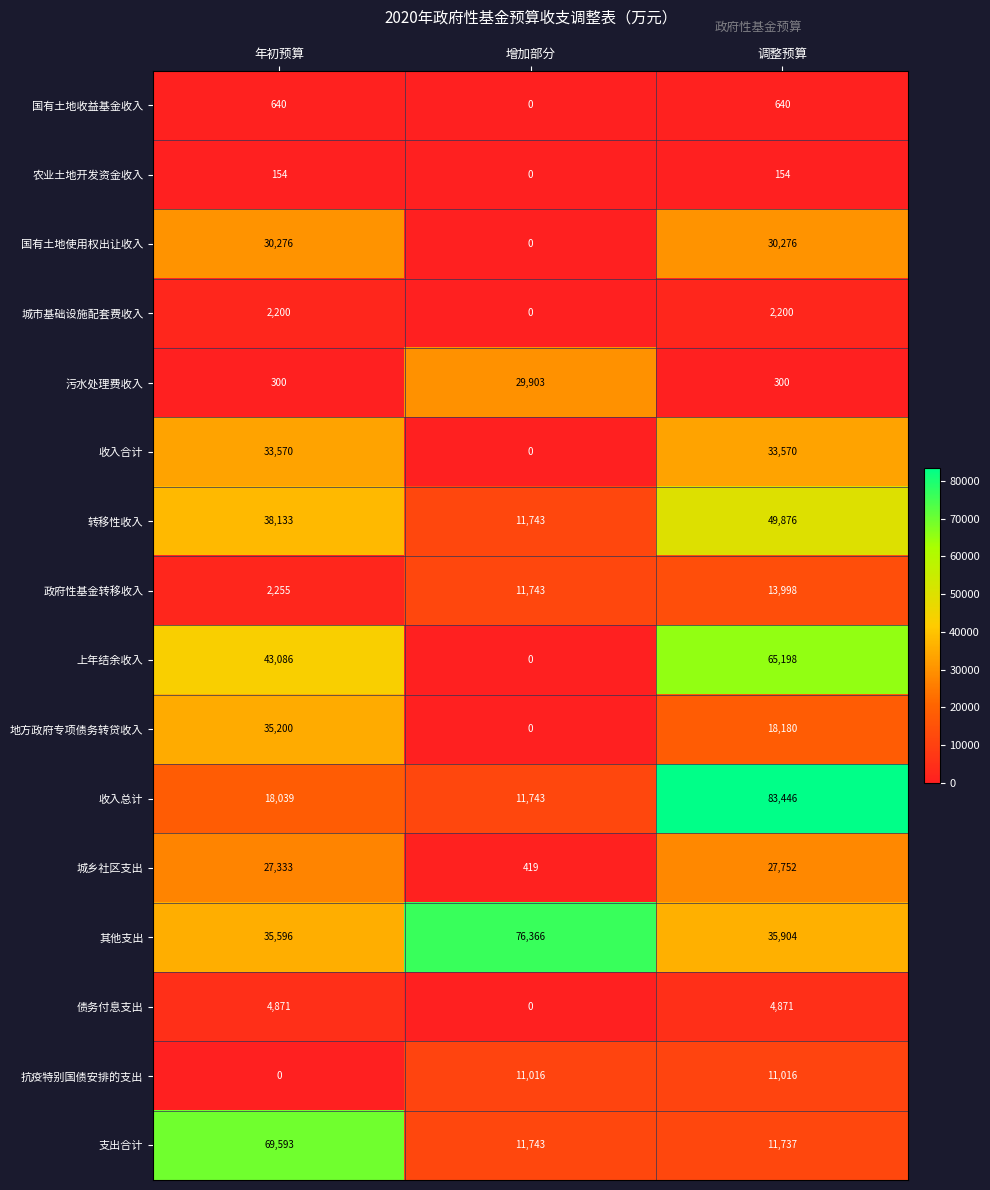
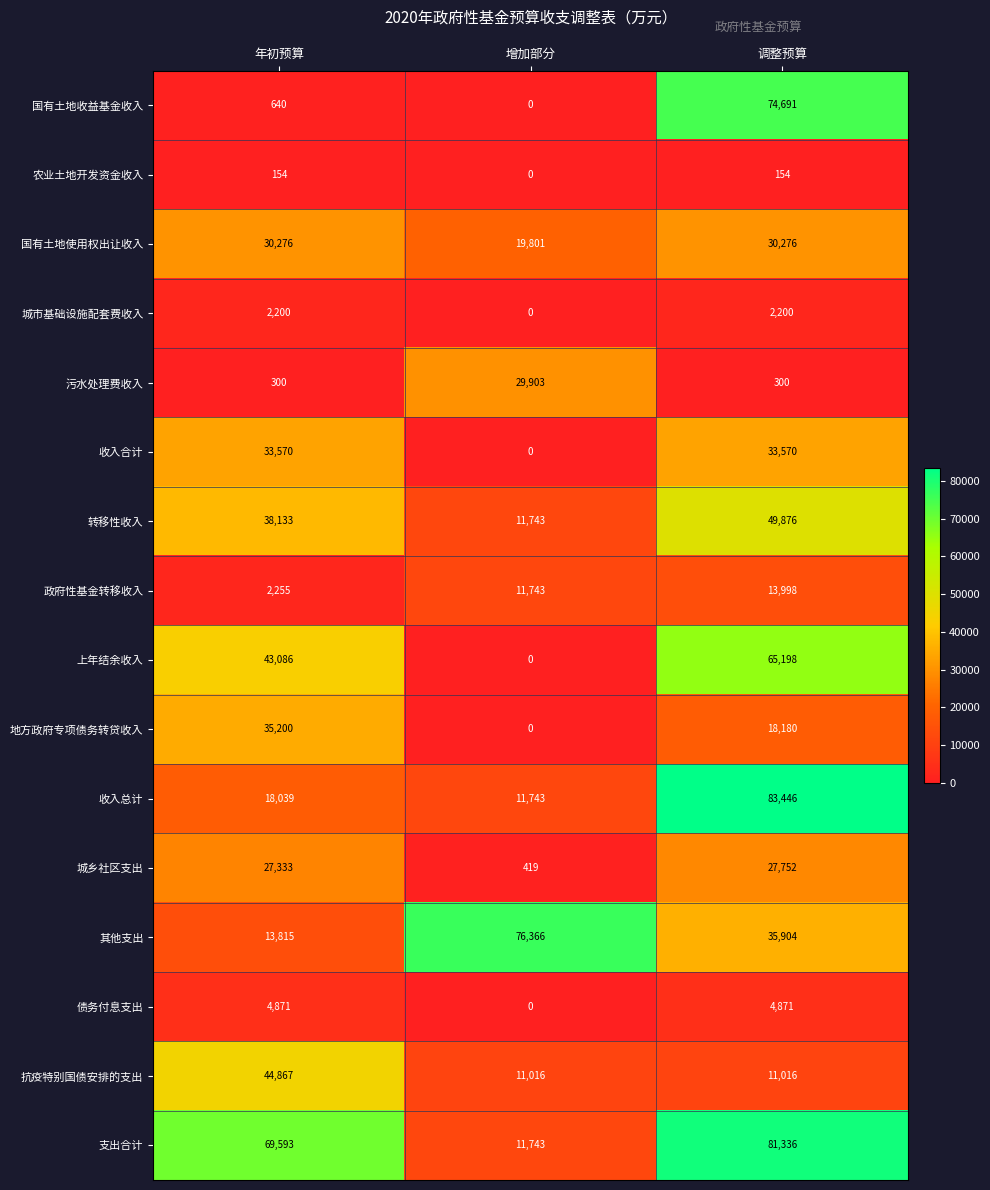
  {
    "国有土地收益基金收入": {
      "年初预算": "640",
      "增加部分": "0",
-     "调整预算": "640"
+     "调整预算": "74,691"
    },
    "农业土地开发资金收入": {
      "年初预算": "154",
      "增加部分": "0",
      "调整预算": "154"
    },
    "国有土地使用权出让收入": {
      "年初预算": "30,276",
-     "增加部分": "0",
+     "增加部分": "19,801",
      "调整预算": "30,276"
    },
    "城市基础设施配套费收入": {
      "年初预算": "2,200",
      "增加部分": "0",
      "调整预算": "2,200"
    },
    "污水处理费收入": {
      "年初预算": "300",
      "增加部分": "29,903",
      "调整预算": "300"
    },
    "收入合计": {
      "年初预算": "33,570",
      "增加部分": "0",
      "调整预算": "33,570"
    },
    "转移性收入": {
      "年初预算": "38,133",
      "增加部分": "11,743",
      "调整预算": "49,876"
    },
    "政府性基金转移收入": {
      "年初预算": "2,255",
      "增加部分": "11,743",
      "调整预算": "13,998"
    },
    "上年结余收入": {
      "年初预算": "43,086",
      "增加部分": "0",
      "调整预算": "65,198"
    },
    "地方政府专项债务转贷收入": {
      "年初预算": "35,200",
      "增加部分": "0",
      "调整预算": "18,180"
    },
    "收入总计": {
      "年初预算": "18,039",
      "增加部分": "11,743",
      "调整预算": "83,446"
    },
    "城乡社区支出": {
      "年初预算": "27,333",
      "增加部分": "419",
      "调整预算": "27,752"
    },
    "其他支出": {
-     "年初预算": "35,596",
+     "年初预算": "13,815",
      "增加部分": "76,366",
      "调整预算": "35,904"
    },
    "债务付息支出": {
      "年初预算": "4,871",
      "增加部分": "0",
      "调整预算": "4,871"
    },
    "抗疫特别国债安排的支出": {
-     "年初预算": "0",
+     "年初预算": "44,867",
      "增加部分": "11,016",
      "调整预算": "11,016"
    },
    "支出合计": {
      "年初预算": "69,593",
      "增加部分": "11,743",
-     "调整预算": "11,737"
+     "调整预算": "81,336"
    }
  }
